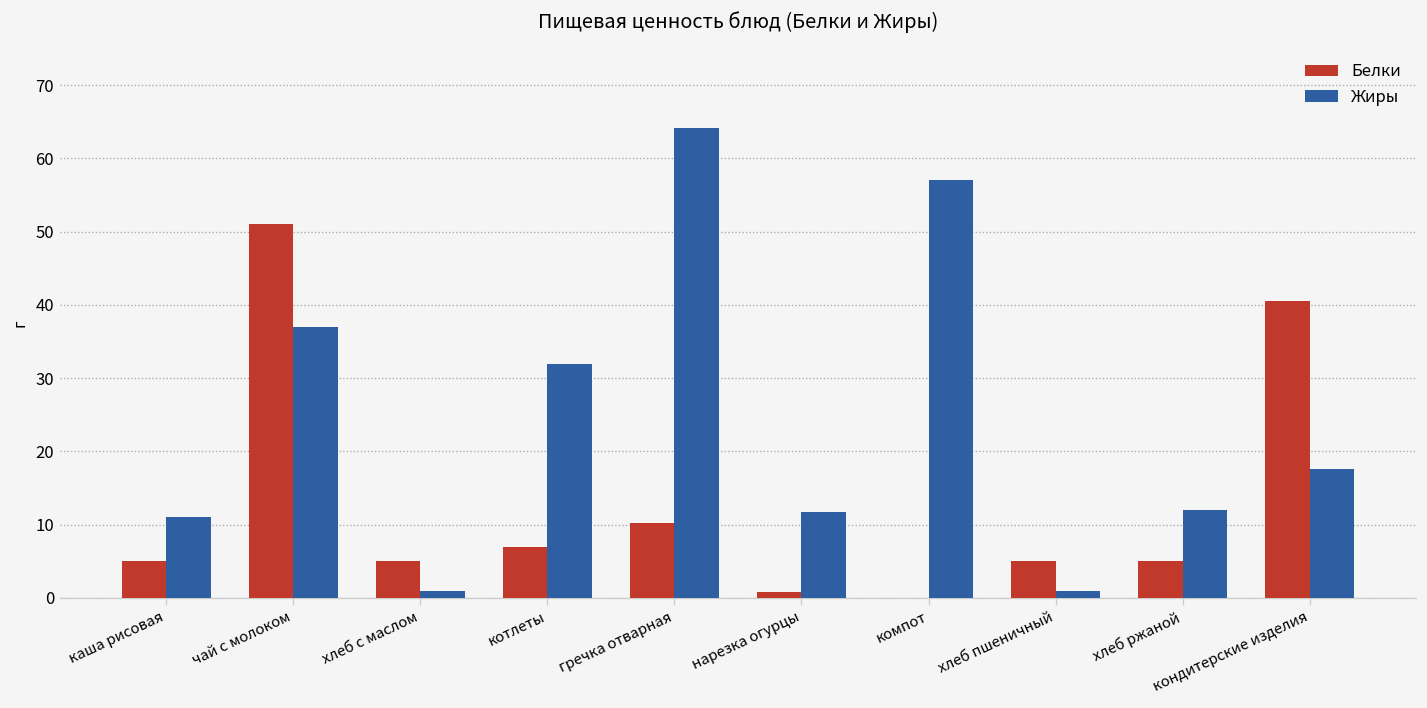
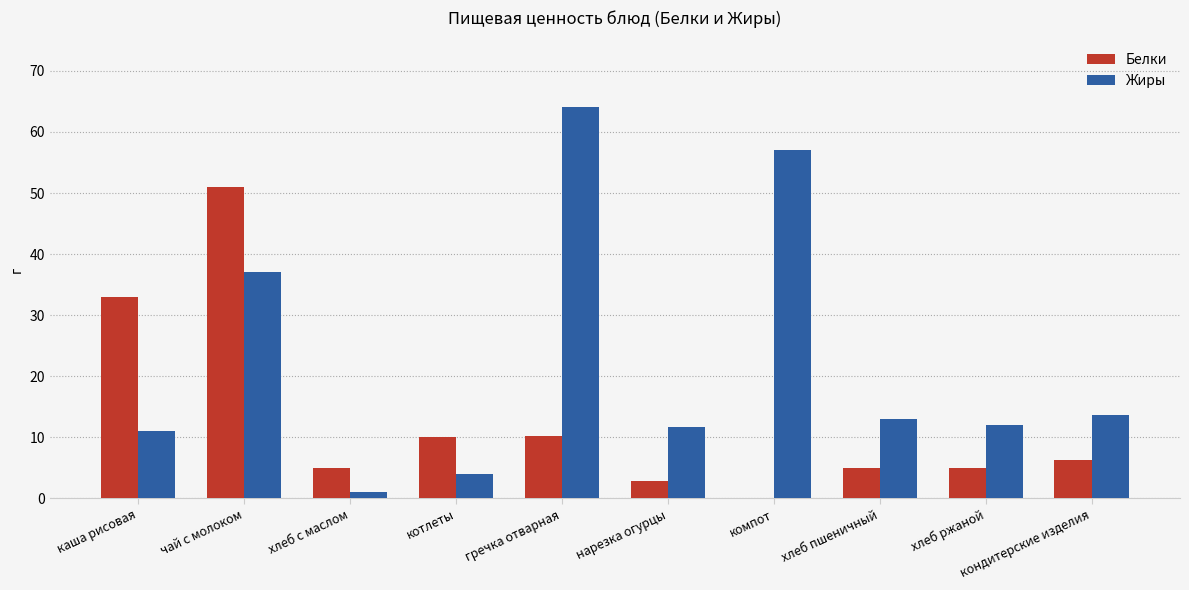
  {
    "Белки": {
-     "каша рисовая": 5,
+     "каша рисовая": 33,
      "чай с молоком": 51,
      "хлеб с маслом": 5,
-     "котлеты": 7,
+     "котлеты": 10,
      "гречка отварная": 10,
-     "нарезка огурцы": 1,
+     "нарезка огурцы": 3,
      "компот": 0,
      "хлеб пшеничный": 5,
      "хлеб ржаной": 5,
-     "кондитерские изделия": 41
+     "кондитерские изделия": 6
    },
    "Жиры": {
      "каша рисовая": 11,
      "чай с молоком": 37,
      "хлеб с маслом": 1,
-     "котлеты": 32,
+     "котлеты": 4,
      "гречка отварная": 64,
      "нарезка огурцы": 12,
      "компот": 57,
-     "хлеб пшеничный": 1,
+     "хлеб пшеничный": 13,
      "хлеб ржаной": 12,
-     "кондитерские изделия": 18
+     "кондитерские изделия": 14
    }
  }
